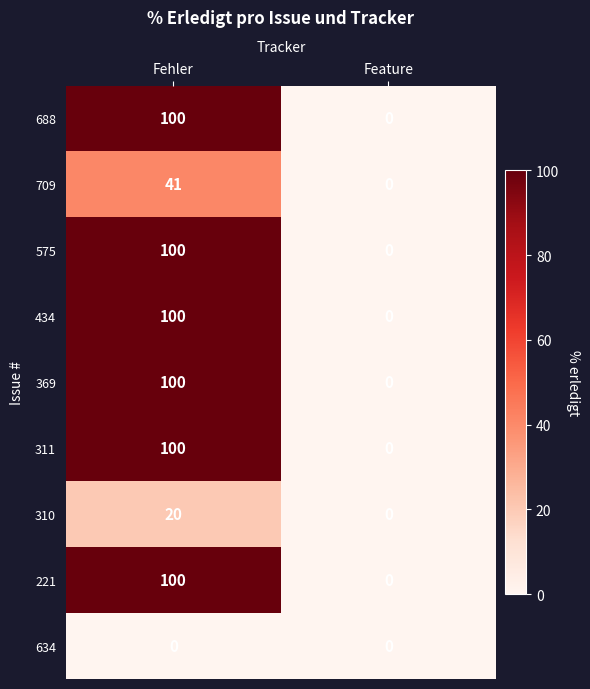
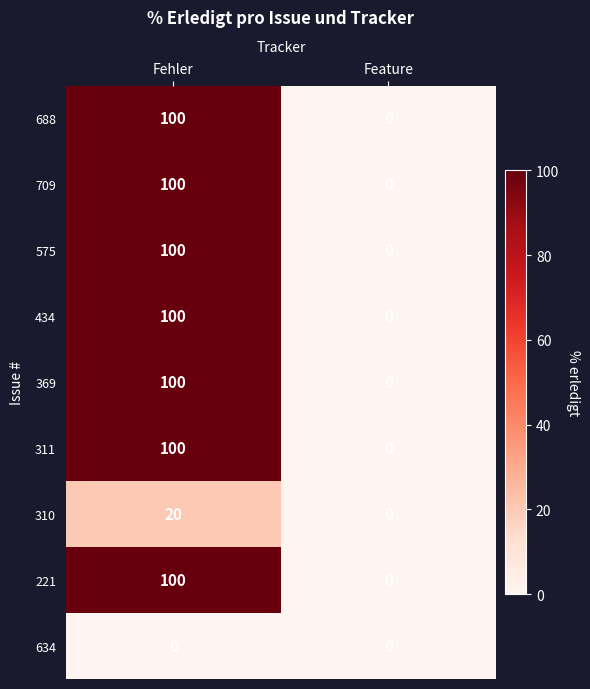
  {
    "688": {
      "Fehler": 100
    },
    "709": {
-     "Fehler": 41
+     "Fehler": 100
    },
    "575": {
      "Fehler": 100
    },
    "434": {
      "Fehler": 100
    },
    "369": {
      "Fehler": 100
    },
    "311": {
      "Fehler": 100
    },
    "310": {
      "Fehler": 20
    },
    "221": {
      "Fehler": 100
    }
  }
